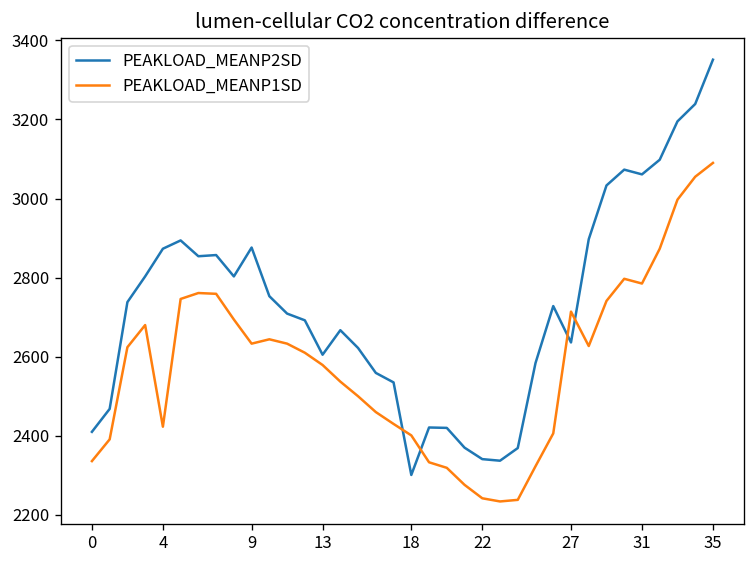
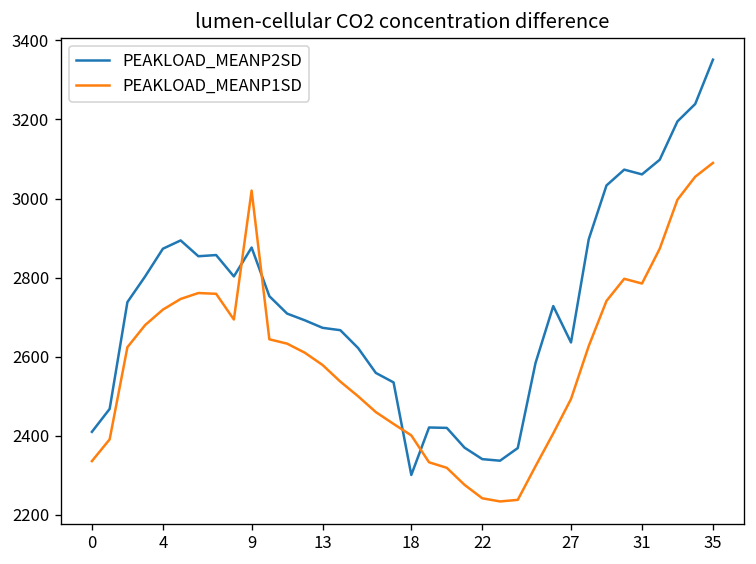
  {
    "PEAKLOAD_MEANP2SD": {
      "0": 2410,
      "4": 2870,
      "9": 2880,
-     "13": 2610,
+     "13": 2670,
      "18": 2300,
      "22": 2340,
      "27": 2640,
      "31": 3060,
      "35": 3350
    },
    "PEAKLOAD_MEANP1SD": {
      "0": 2340,
-     "4": 2420,
-     "9": 2630,
+     "4": 2720,
+     "9": 3020,
      "13": 2580,
      "18": 2400,
      "22": 2240,
-     "27": 2710,
+     "27": 2490,
      "31": 2790,
      "35": 3090
    }
  }
